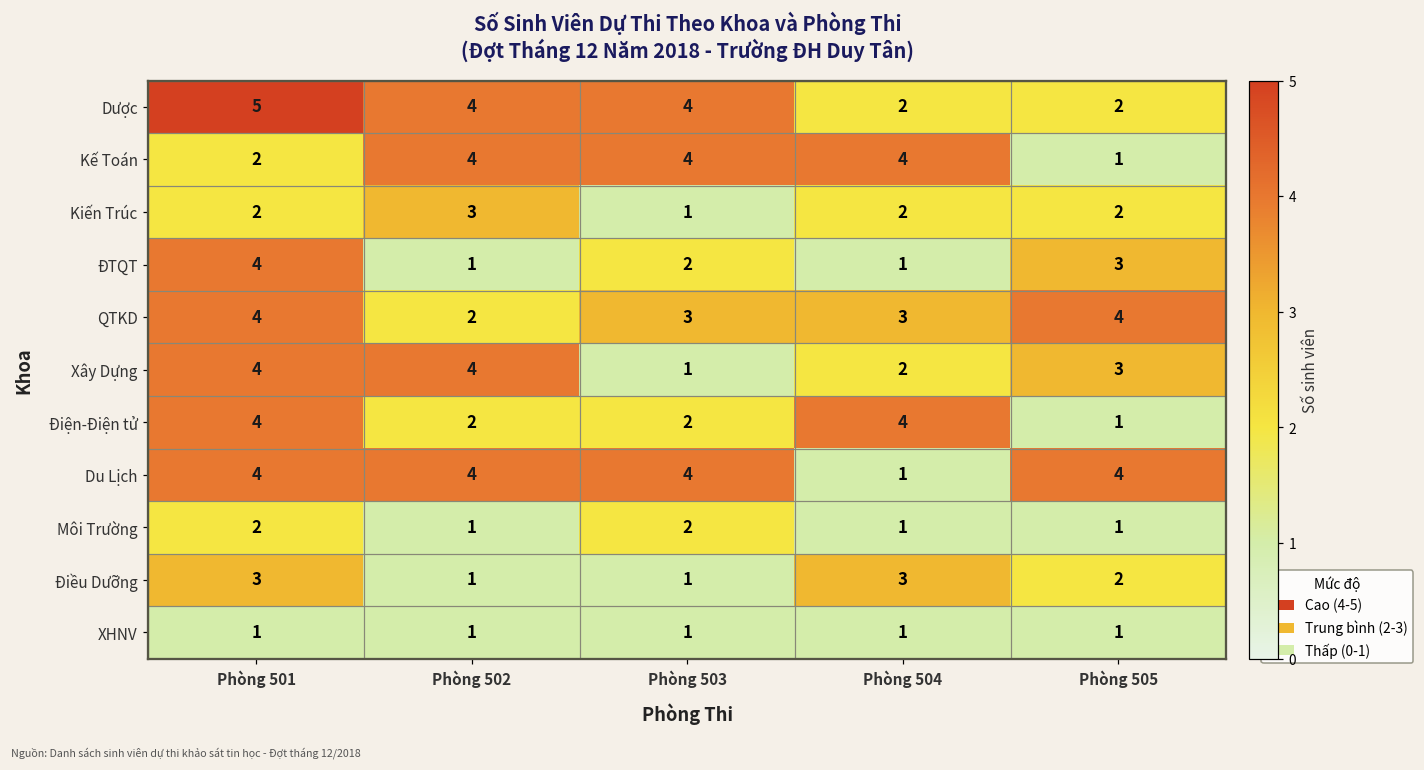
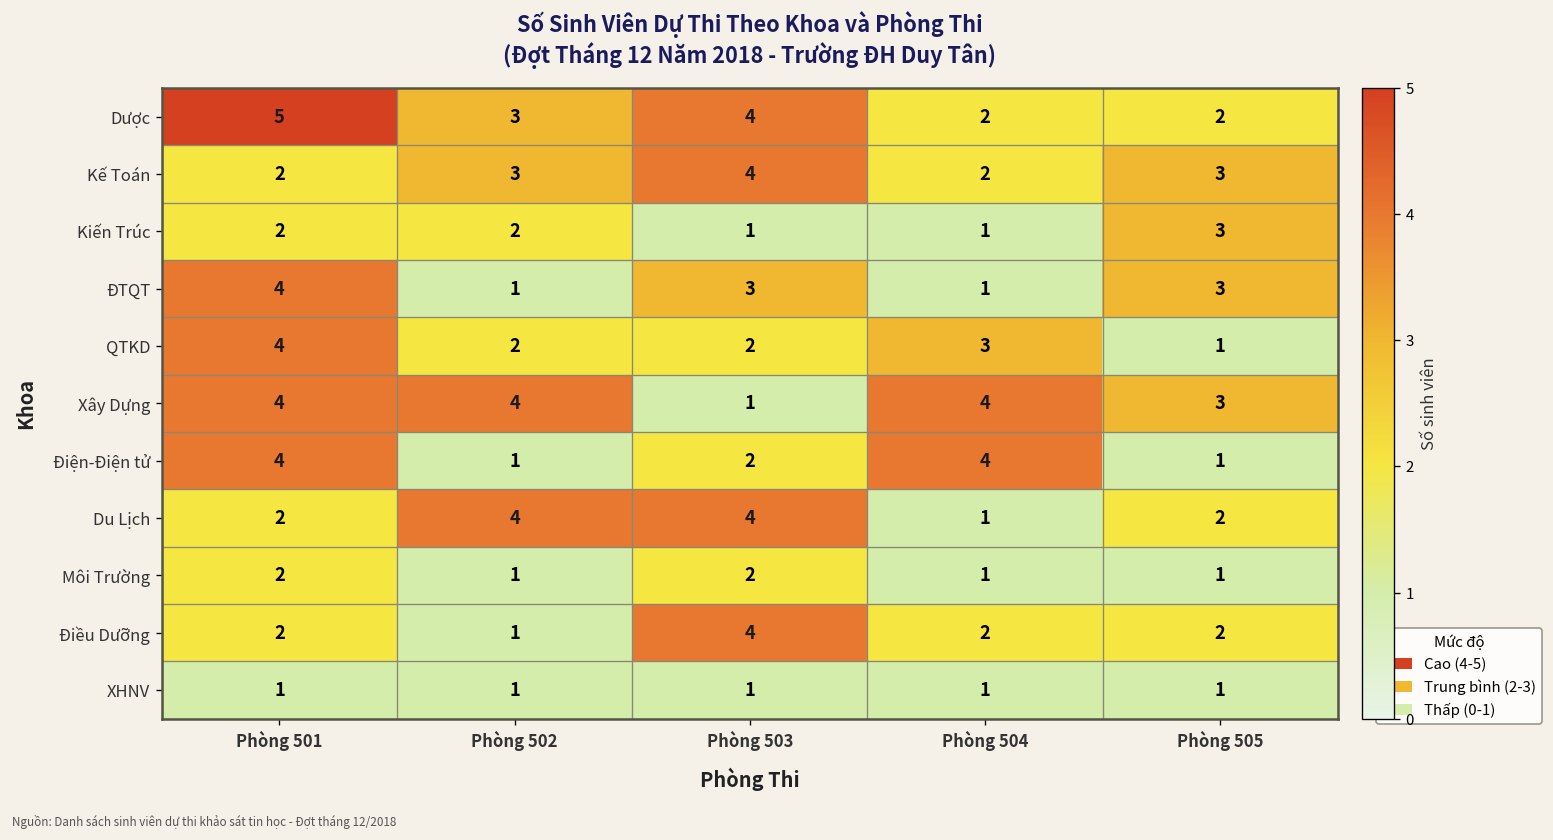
  {
    "Dược": {
      "Phòng 501": 5,
-     "Phòng 502": 4,
+     "Phòng 502": 3,
      "Phòng 503": 4,
      "Phòng 504": 2,
      "Phòng 505": 2
    },
    "Kế Toán": {
      "Phòng 501": 2,
-     "Phòng 502": 4,
+     "Phòng 502": 3,
      "Phòng 503": 4,
-     "Phòng 504": 4,
-     "Phòng 505": 1
+     "Phòng 504": 2,
+     "Phòng 505": 3
    },
    "Kiến Trúc": {
      "Phòng 501": 2,
-     "Phòng 502": 3,
+     "Phòng 502": 2,
      "Phòng 503": 1,
-     "Phòng 504": 2,
-     "Phòng 505": 2
+     "Phòng 504": 1,
+     "Phòng 505": 3
    },
    "ĐTQT": {
      "Phòng 501": 4,
      "Phòng 502": 1,
-     "Phòng 503": 2,
+     "Phòng 503": 3,
      "Phòng 504": 1,
      "Phòng 505": 3
    },
    "QTKD": {
      "Phòng 501": 4,
      "Phòng 502": 2,
-     "Phòng 503": 3,
+     "Phòng 503": 2,
      "Phòng 504": 3,
-     "Phòng 505": 4
+     "Phòng 505": 1
    },
    "Xây Dựng": {
      "Phòng 501": 4,
      "Phòng 502": 4,
      "Phòng 503": 1,
-     "Phòng 504": 2,
+     "Phòng 504": 4,
      "Phòng 505": 3
    },
    "Điện-Điện tử": {
      "Phòng 501": 4,
-     "Phòng 502": 2,
+     "Phòng 502": 1,
      "Phòng 503": 2,
      "Phòng 504": 4,
      "Phòng 505": 1
    },
    "Du Lịch": {
-     "Phòng 501": 4,
+     "Phòng 501": 2,
      "Phòng 502": 4,
      "Phòng 503": 4,
      "Phòng 504": 1,
-     "Phòng 505": 4
+     "Phòng 505": 2
    },
    "Môi Trường": {
      "Phòng 501": 2,
      "Phòng 502": 1,
      "Phòng 503": 2,
      "Phòng 504": 1,
      "Phòng 505": 1
    },
    "Điều Dưỡng": {
-     "Phòng 501": 3,
+     "Phòng 501": 2,
      "Phòng 502": 1,
-     "Phòng 503": 1,
-     "Phòng 504": 3,
+     "Phòng 503": 4,
+     "Phòng 504": 2,
      "Phòng 505": 2
    },
    "XHNV": {
      "Phòng 501": 1,
      "Phòng 502": 1,
      "Phòng 503": 1,
      "Phòng 504": 1,
      "Phòng 505": 1
    }
  }
